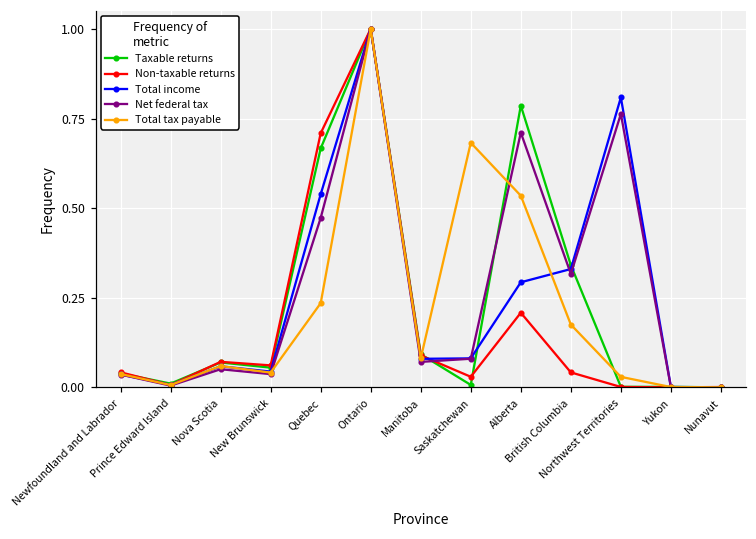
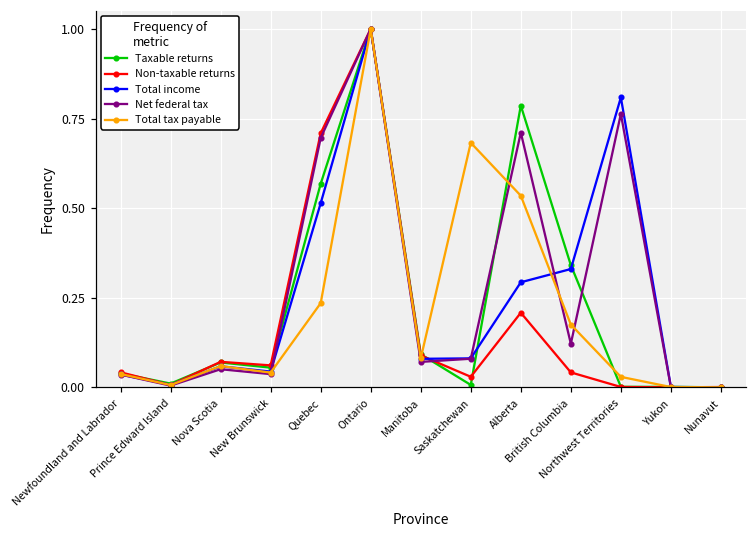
  {
    "Taxable returns": {
-     "Quebec": 0.67,
+     "Quebec": 0.57,
      "Saskatchewan": 0.01,
      "Alberta": 0.79,
      "British Columbia": 0.34
    },
    "Non-taxable returns": {
      "Quebec": 0.71,
      "Saskatchewan": 0.03,
      "Alberta": 0.21,
      "British Columbia": 0.04
    },
    "Total income": {
-     "Quebec": 0.54,
+     "Quebec": 0.51,
      "Alberta": 0.29,
      "British Columbia": 0.33,
      "Northwest Territories": 0.81
    },
    "Net federal tax": {
      "Nova Scotia": 0.05,
-     "Quebec": 0.47,
+     "Quebec": 0.70,
      "Manitoba": 0.07,
      "Alberta": 0.71,
-     "British Columbia": 0.32,
+     "British Columbia": 0.12,
      "Northwest Territories": 0.76
    },
    "Total tax payable": {
      "Quebec": 0.23,
      "Saskatchewan": 0.68,
      "Alberta": 0.53,
      "British Columbia": 0.18,
      "Northwest Territories": 0.03
    }
  }
